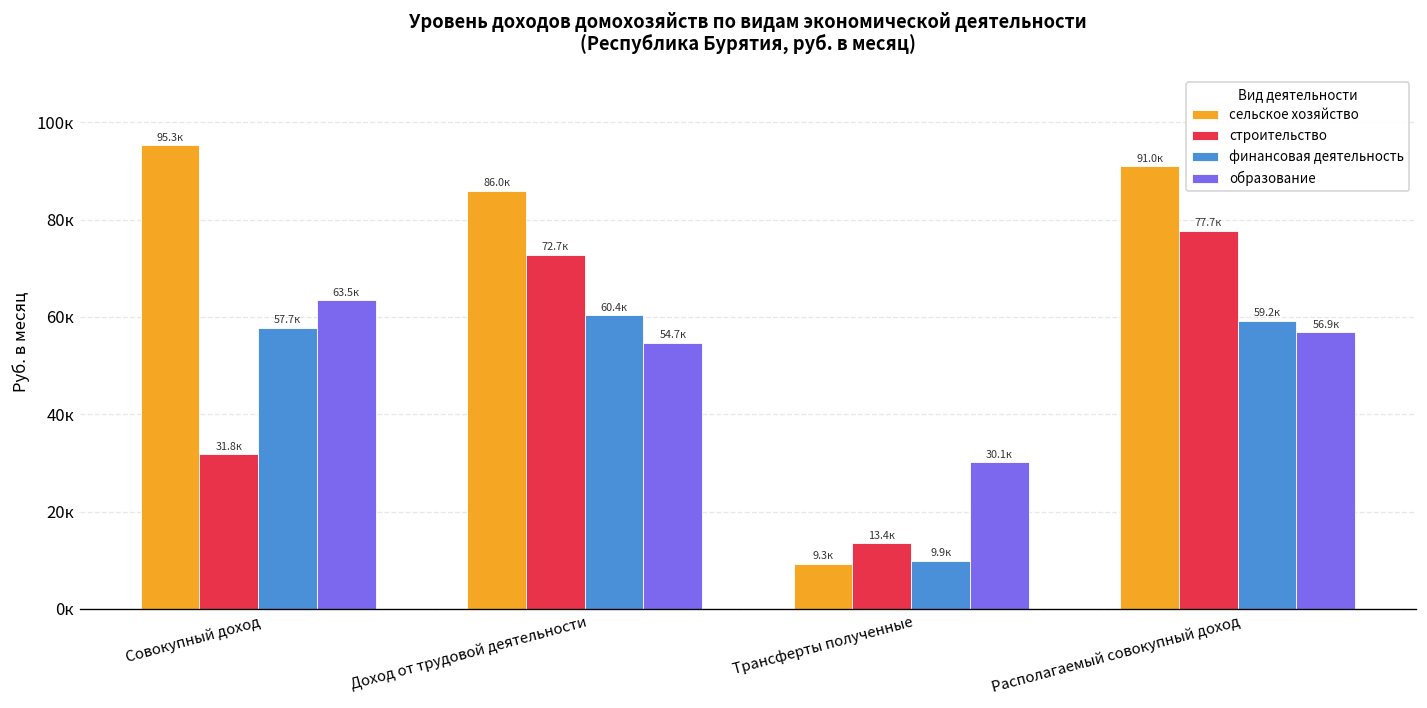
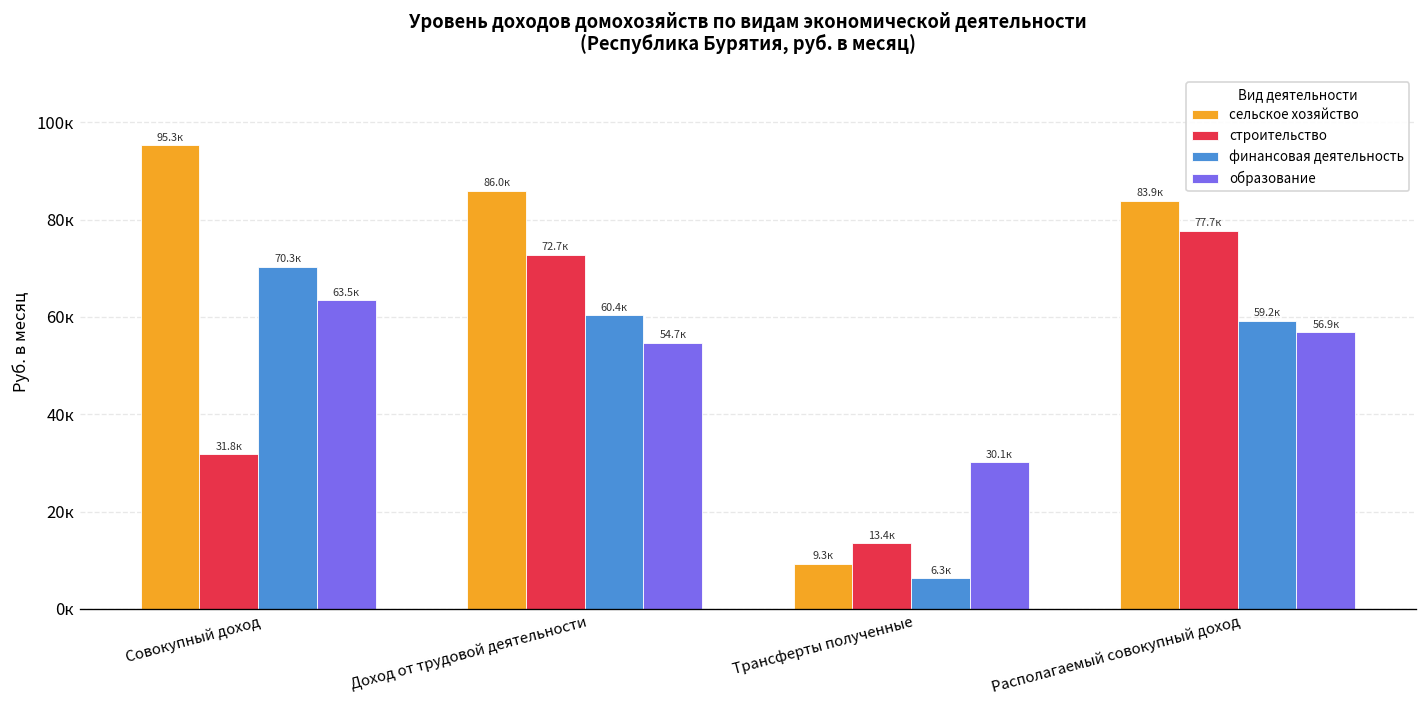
  {
    "сельское хозяйство": {
-     "Располагаемый совокупный доход": "91.0к"
+     "Располагаемый совокупный доход": "83.9к"
    },
    "финансовая деятельность": {
-     "Совокупный доход": "57.7к",
-     "Трансферты полученные": "9.9к"
+     "Совокупный доход": "70.3к",
+     "Трансферты полученные": "6.3к"
    }
  }
